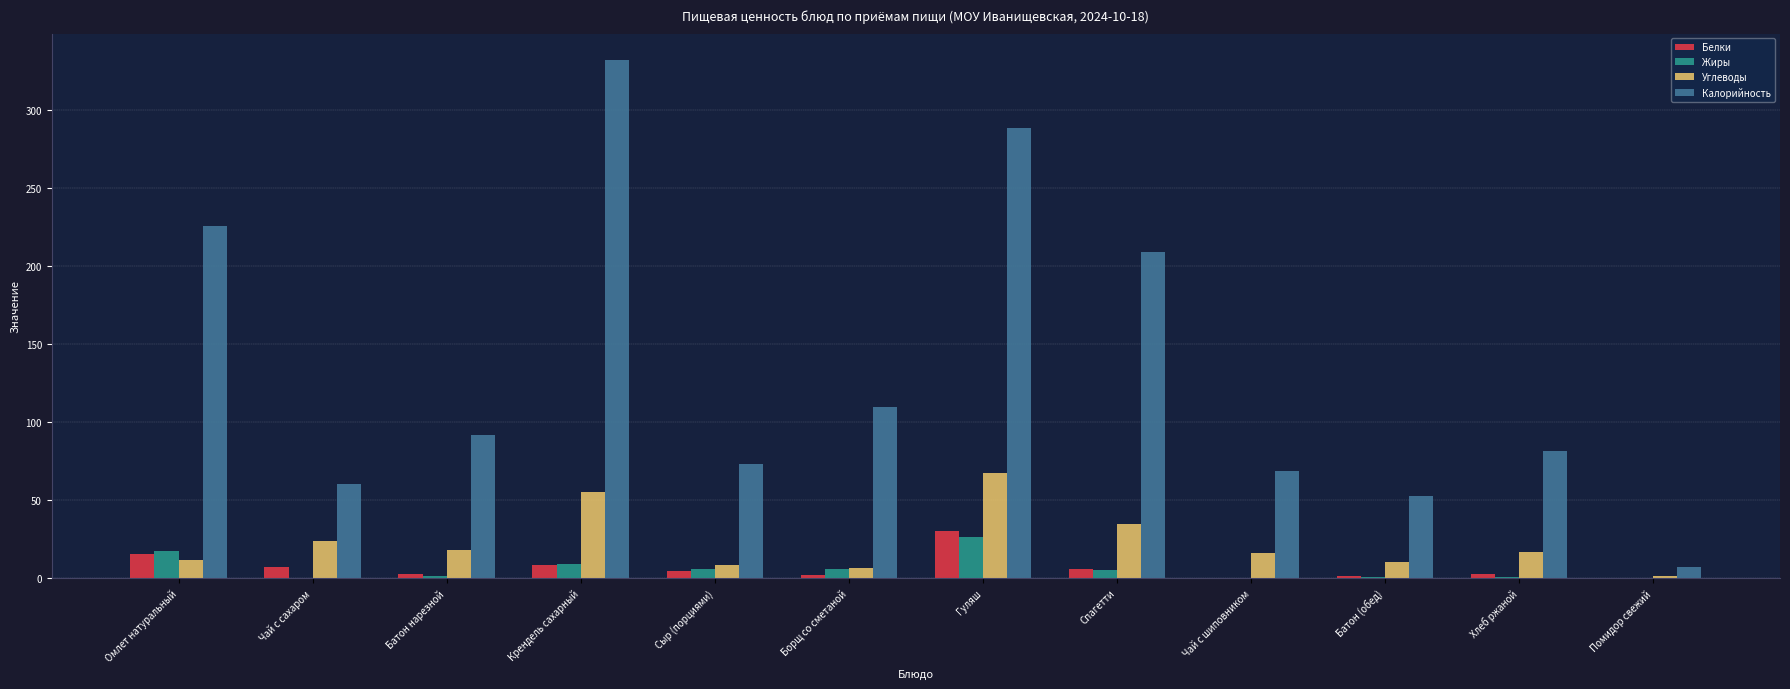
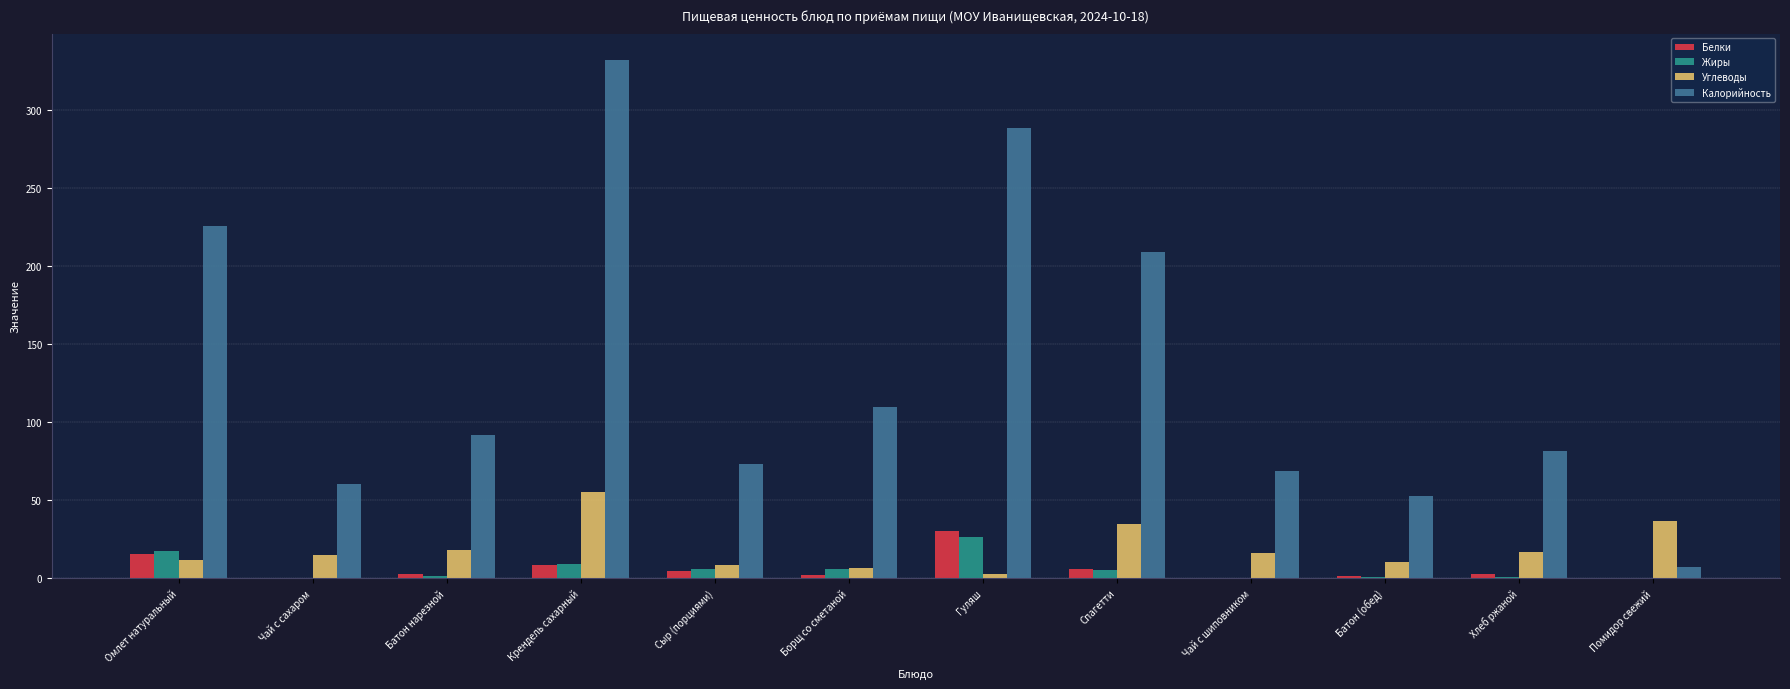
  {
    "Белки": {
      "Омлет натуральный": 15,
-     "Чай с сахаром": 7,
+     "Чай с сахаром": 0,
      "Батон нарезной": 3,
      "Крендель сахарный": 8,
      "Сыр (порциями)": 5,
      "Борщ со сметаной": 2,
      "Гуляш": 30,
      "Спагетти": 5,
      "Хлеб ржаной": 3
    },
    "Углеводы": {
      "Омлет натуральный": 12,
-     "Чай с сахаром": 24,
+     "Чай с сахаром": 15,
      "Батон нарезной": 18,
      "Крендель сахарный": 55,
      "Сыр (порциями)": 8,
      "Борщ со сметаной": 7,
-     "Гуляш": 68,
+     "Гуляш": 3,
      "Спагетти": 35,
      "Чай с шиповником": 16,
      "Батон (обед)": 10,
      "Хлеб ржаной": 17,
-     "Помидор свежий": 1
+     "Помидор свежий": 37
    }
  }
